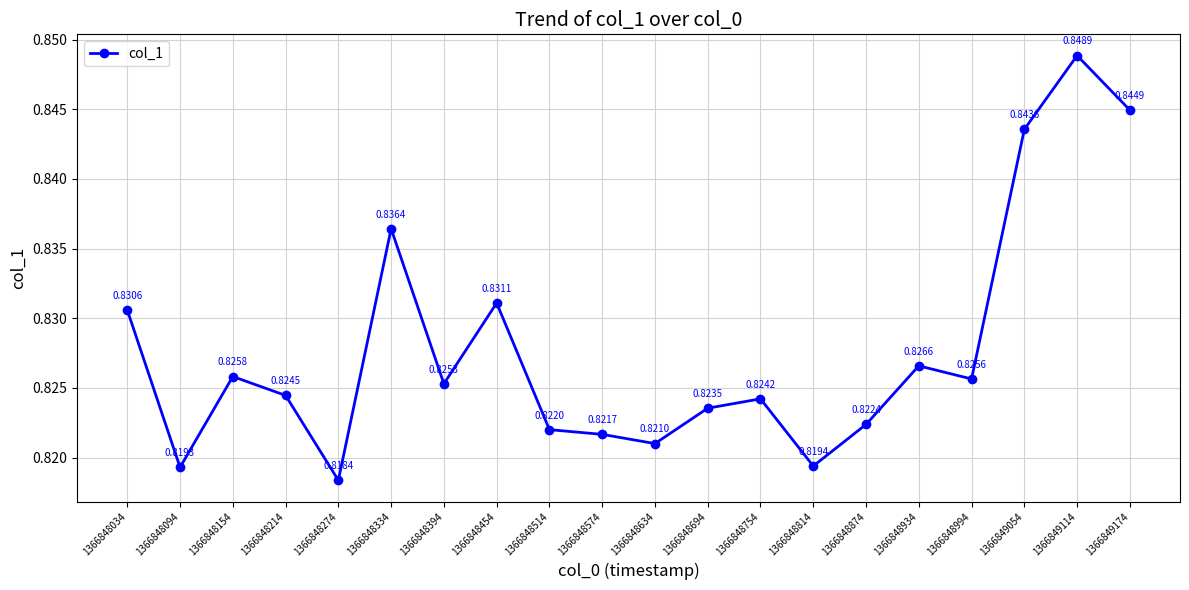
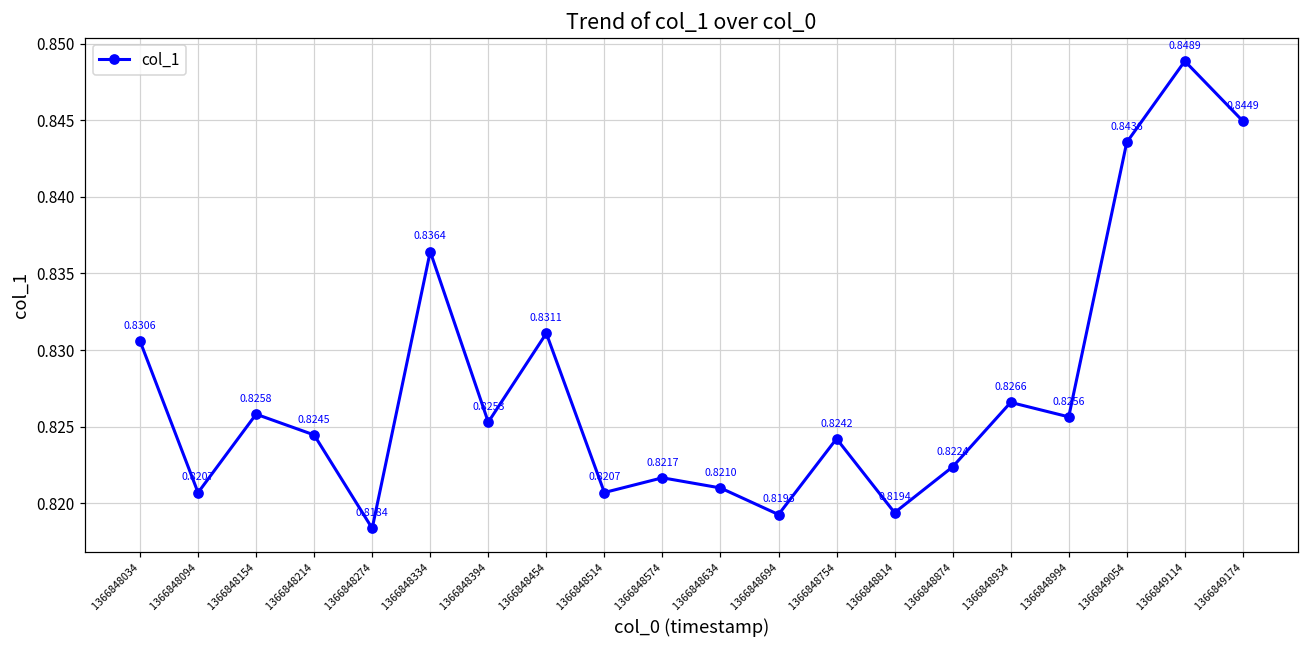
  {
    "1366848034": 0.8306,
-   "1366848094": 0.8193,
+   "1366848094": 0.8207,
    "1366848154": 0.8258,
    "1366848214": 0.8245,
    "1366848274": 0.8184,
    "1366848334": 0.8364,
    "1366848394": 0.8253,
    "1366848454": 0.8311,
-   "1366848514": 0.8220,
+   "1366848514": 0.8207,
    "1366848574": 0.8217,
    "1366848634": 0.8210,
-   "1366848694": 0.8235,
+   "1366848694": 0.8193,
    "1366848754": 0.8242,
    "1366848814": 0.8194,
    "1366848874": 0.8224,
    "1366848934": 0.8266,
    "1366848994": 0.8256,
    "1366849054": 0.8436,
    "1366849114": 0.8489,
    "1366849174": 0.8449
  }
